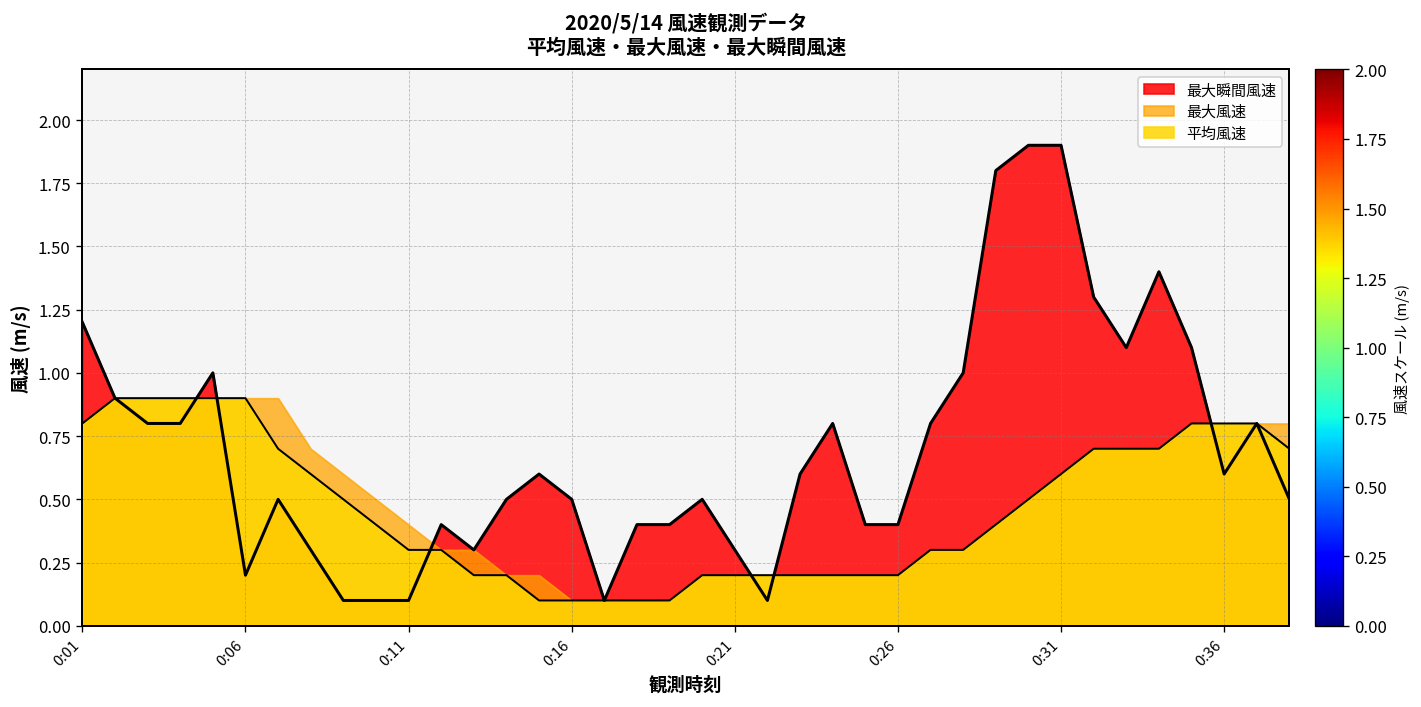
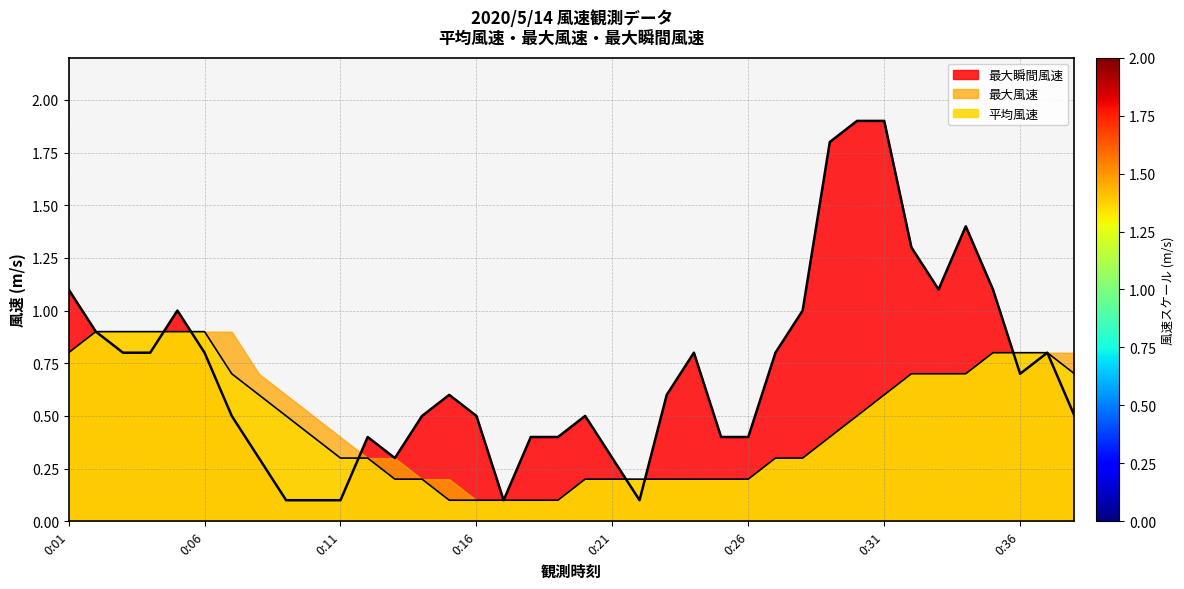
  {
    "最大瞬間風速": {
-     "0:01": 1.2,
-     "0:06": 0.2,
+     "0:01": 1.1,
+     "0:06": 0.8,
      "0:11": 0.1,
      "0:16": 0.5,
      "0:21": 0.3,
      "0:26": 0.4,
      "0:31": 1.9,
-     "0:36": 0.6
+     "0:36": 0.7
    }
  }
